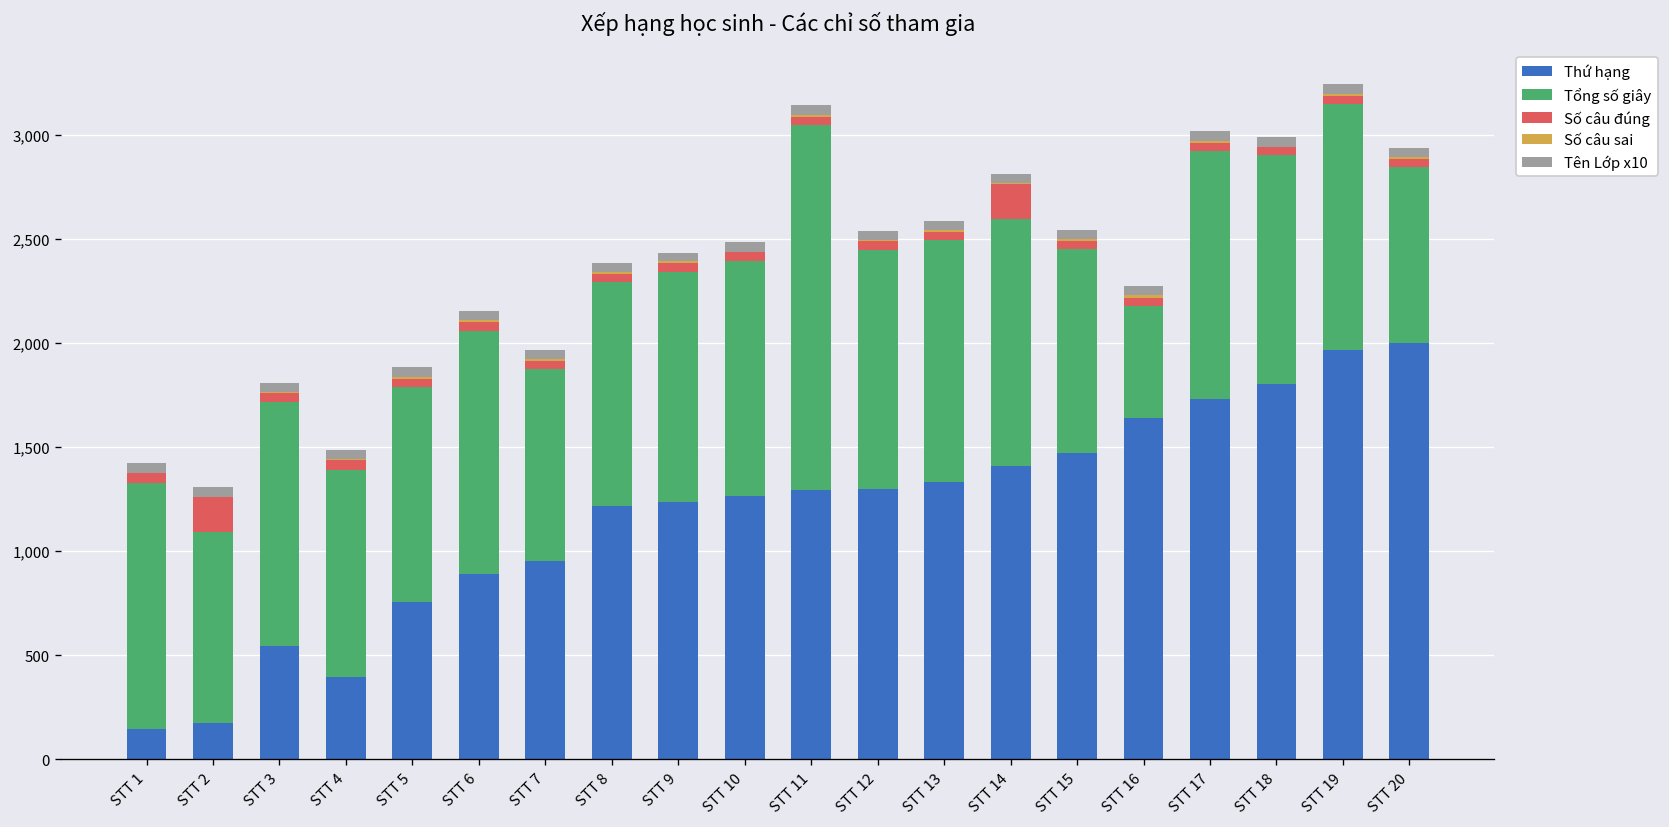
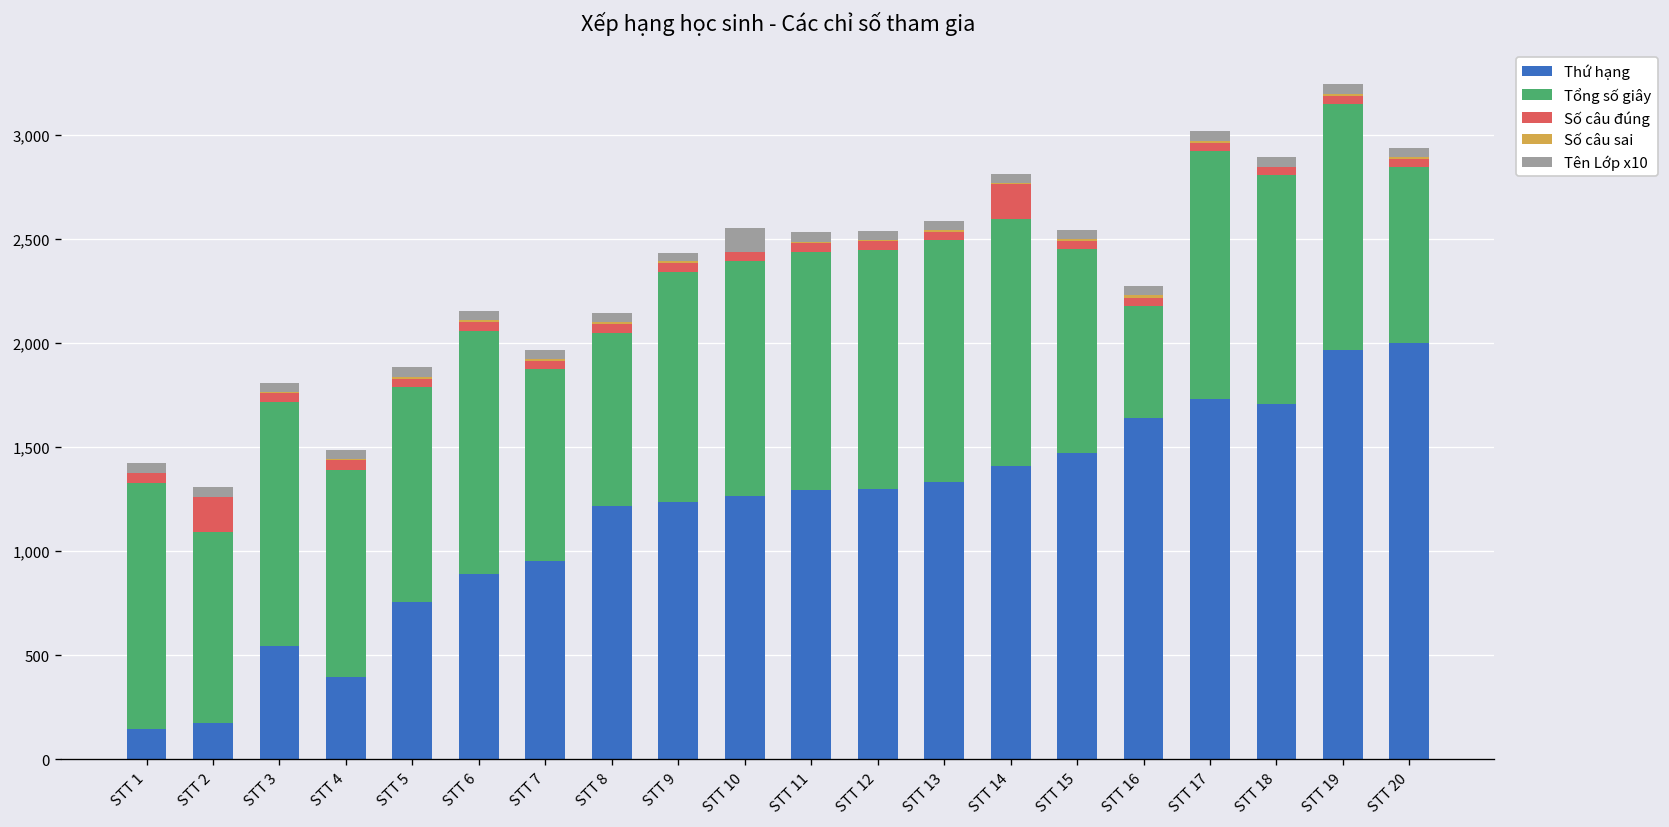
  {
    "Thứ hạng": {
      "STT 1": "140",
      "STT 2": "170",
      "STT 3": "540",
      "STT 4": "400",
      "STT 5": "750",
      "STT 6": "890",
      "STT 7": "950",
      "STT 8": "1,220",
      "STT 9": "1,230",
      "STT 10": "1,260",
      "STT 11": "1,290",
      "STT 12": "1,300",
      "STT 13": "1,330",
      "STT 14": "1,410",
      "STT 15": "1,470",
      "STT 16": "1,640",
      "STT 17": "1,730",
-     "STT 18": "1,800",
+     "STT 18": "1,700",
      "STT 19": "1,970",
      "STT 20": "2,000"
    },
    "Tổng số giây": {
      "STT 1": "1,180",
      "STT 2": "920",
      "STT 3": "1,170",
      "STT 4": "1,000",
      "STT 5": "1,030",
      "STT 6": "1,170",
      "STT 7": "920",
-     "STT 8": "1,080",
+     "STT 8": "830",
      "STT 9": "1,110",
      "STT 10": "1,130",
-     "STT 11": "1,750",
+     "STT 11": "1,150",
      "STT 12": "1,150",
      "STT 13": "1,160",
      "STT 14": "1,180",
      "STT 15": "980",
      "STT 16": "540",
      "STT 17": "1,190",
      "STT 18": "1,100",
      "STT 19": "1,180",
      "STT 20": "850"
    },
    "Số câu đúng": {
      "STT 1": "50",
      "STT 2": "160",
      "STT 3": "50",
      "STT 4": "50",
      "STT 5": "40",
      "STT 6": "40",
      "STT 7": "40",
      "STT 8": "40",
      "STT 9": "40",
      "STT 10": "40",
      "STT 11": "40",
      "STT 12": "40",
      "STT 13": "40",
      "STT 14": "170",
      "STT 15": "40",
      "STT 16": "40",
      "STT 17": "40",
      "STT 18": "40",
      "STT 19": "40",
      "STT 20": "40"
    },
    "Tên Lớp x10": {
      "STT 1": "40",
      "STT 2": "50",
      "STT 3": "40",
      "STT 4": "40",
      "STT 5": "50",
      "STT 6": "50",
      "STT 7": "40",
      "STT 8": "40",
      "STT 9": "40",
-     "STT 10": "50",
+     "STT 10": "110",
      "STT 11": "50",
      "STT 12": "50",
      "STT 13": "50",
      "STT 14": "50",
      "STT 15": "40",
      "STT 16": "50",
      "STT 17": "50",
      "STT 18": "50",
      "STT 19": "50",
      "STT 20": "40"
    }
  }
